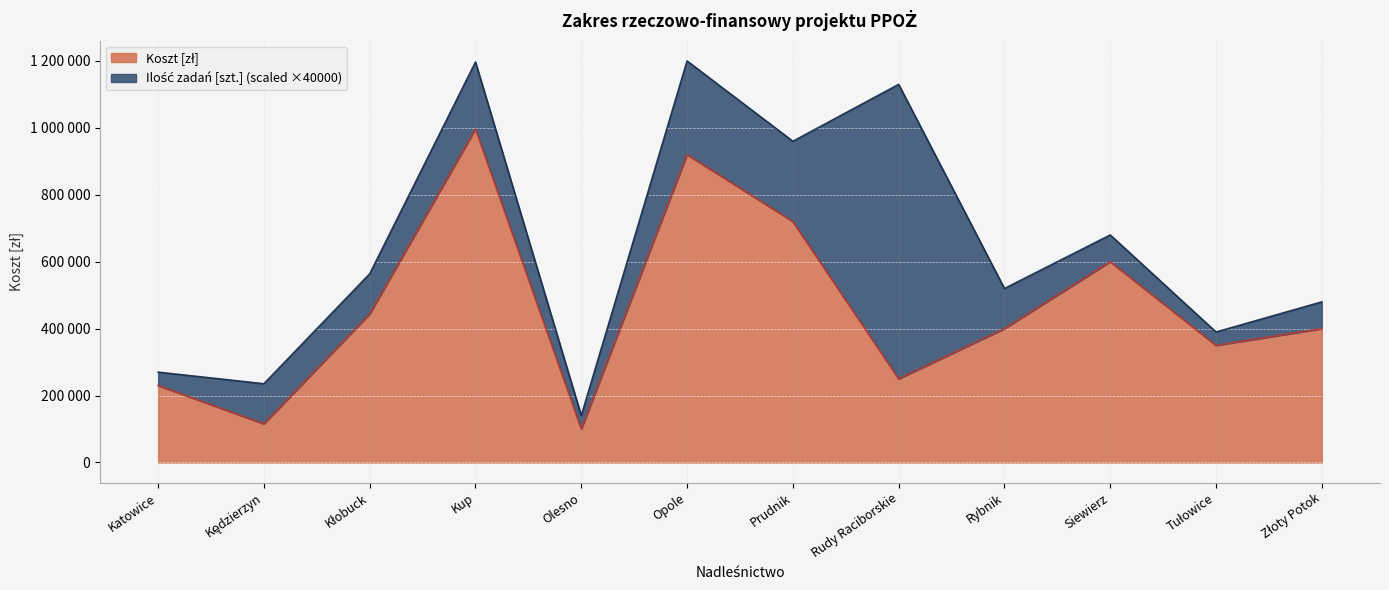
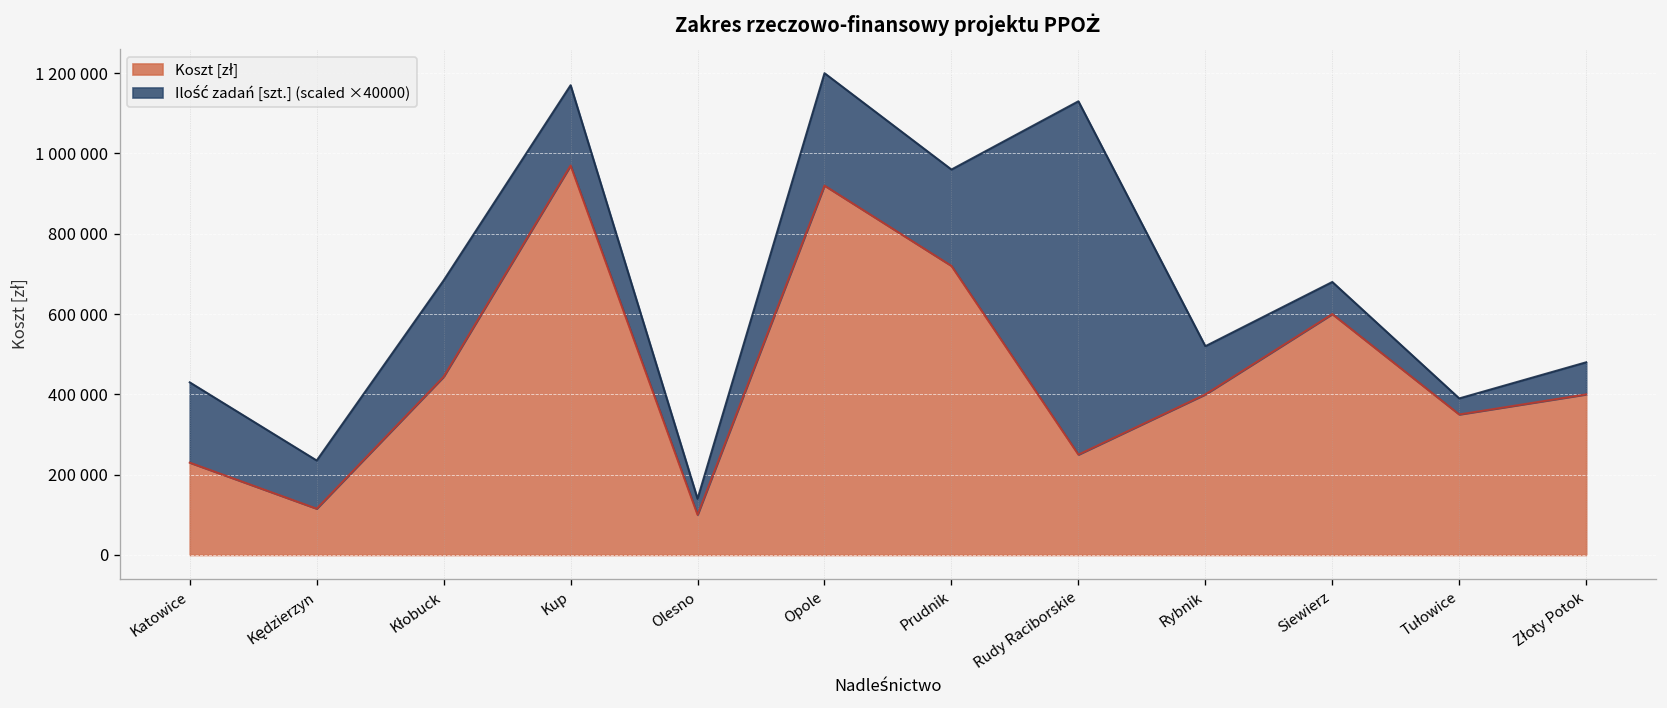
  {
    "Koszt [zł]": {
      "Katowice": 230000,
      "Kędzierzyn": 120000,
      "Kłobuck": 440000,
-     "Kup": 1000000,
+     "Kup": 970000,
      "Olesno": 100000,
      "Opole": 920000,
      "Prudnik": 720000,
      "Rudy Raciborskie": 250000,
      "Rybnik": 400000,
      "Siewierz": 600000,
      "Tułowice": 350000,
      "Złoty Potok": 400000
    },
    "Ilość zadań [szt.] (scaled ×40000)": {
-     "Katowice": 40000,
+     "Katowice": 200000,
      "Kędzierzyn": 120000,
-     "Kłobuck": 120000,
+     "Kłobuck": 240000,
      "Kup": 200000,
      "Olesno": 40000,
      "Opole": 280000,
      "Prudnik": 240000,
      "Rudy Raciborskie": 880000,
      "Rybnik": 120000,
      "Siewierz": 80000,
      "Tułowice": 40000,
      "Złoty Potok": 80000
    }
  }
